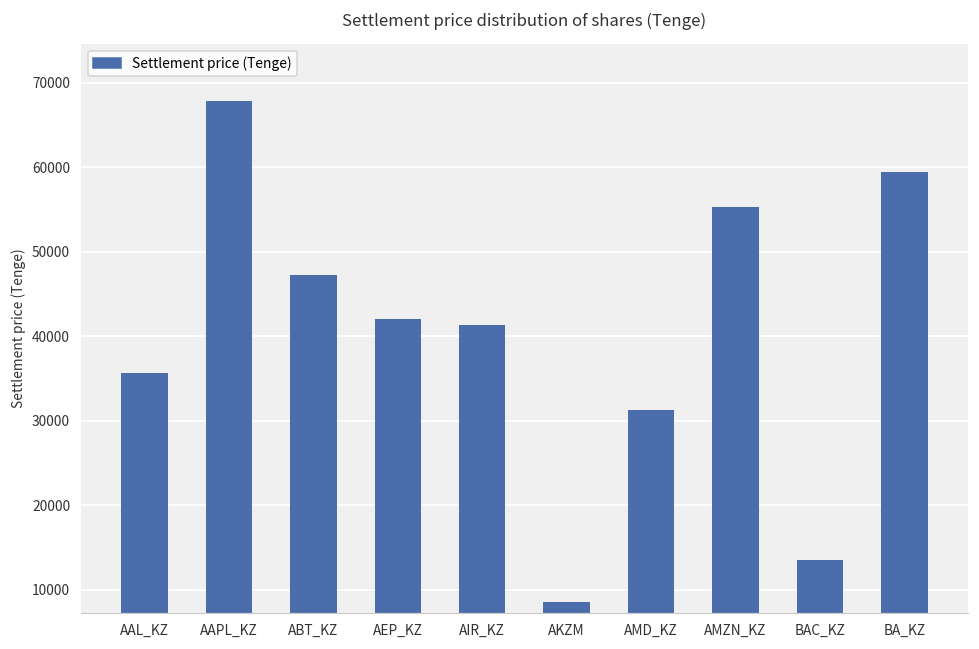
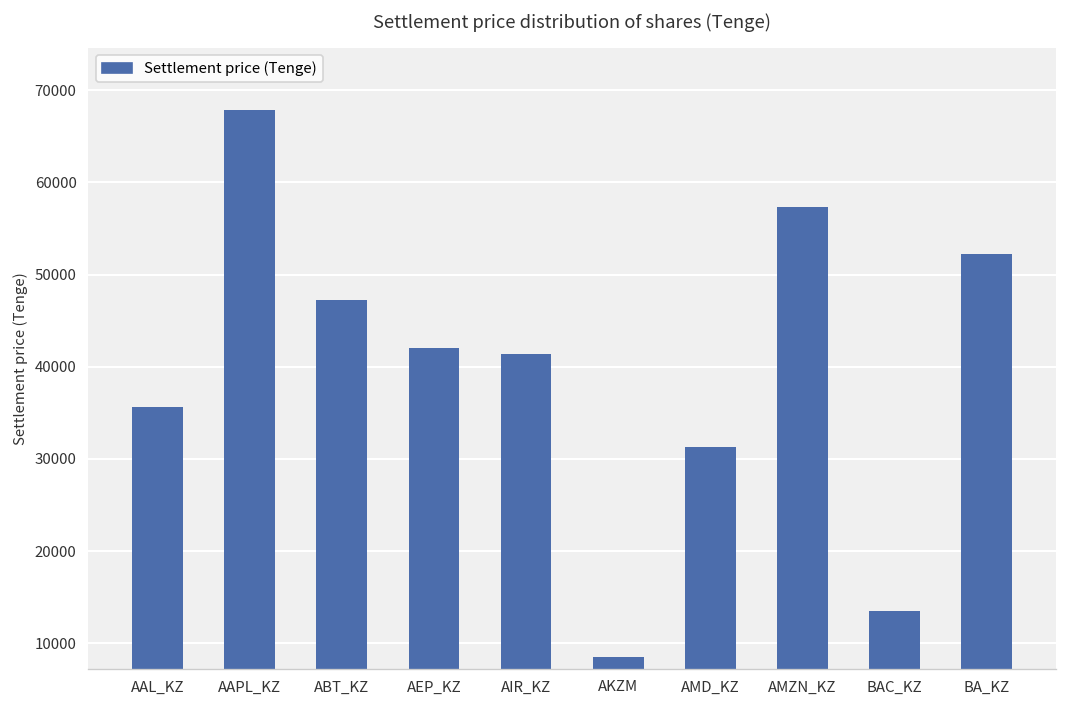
  {
    "AAL_KZ": 36000,
    "AAPL_KZ": 68000,
    "ABT_KZ": 47000,
    "AEP_KZ": 42000,
    "AIR_KZ": 41000,
    "AKZM": 9000,
    "AMD_KZ": 31000,
-   "AMZN_KZ": 55000,
+   "AMZN_KZ": 57000,
    "BAC_KZ": 13000,
-   "BA_KZ": 59000
+   "BA_KZ": 52000
  }
